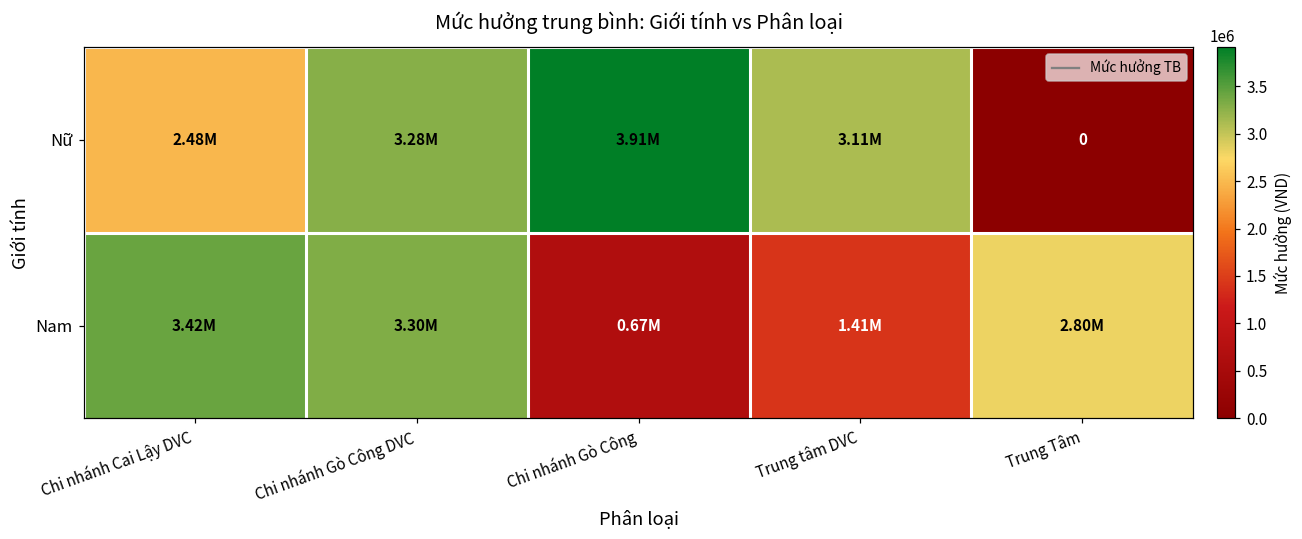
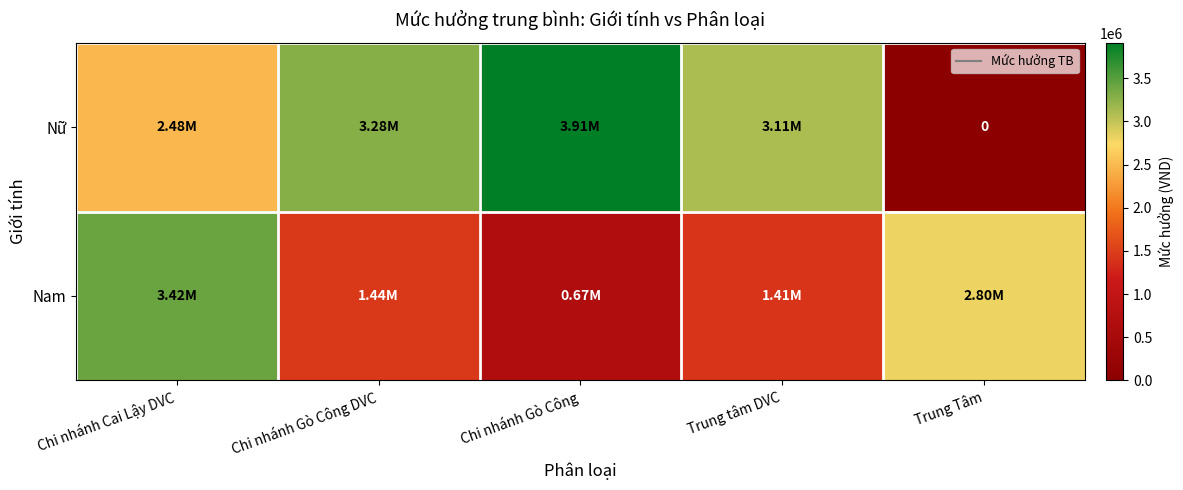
  {
    "Nữ": {
      "Chi nhánh Cai Lậy DVC": "2.48M",
      "Chi nhánh Gò Công DVC": "3.28M",
      "Chi nhánh Gò Công": "3.91M",
      "Trung tâm DVC": "3.11M",
      "Trung Tâm": "0"
    },
    "Nam": {
      "Chi nhánh Cai Lậy DVC": "3.42M",
-     "Chi nhánh Gò Công DVC": "3.30M",
+     "Chi nhánh Gò Công DVC": "1.44M",
      "Chi nhánh Gò Công": "0.67M",
      "Trung tâm DVC": "1.41M",
      "Trung Tâm": "2.80M"
    }
  }
